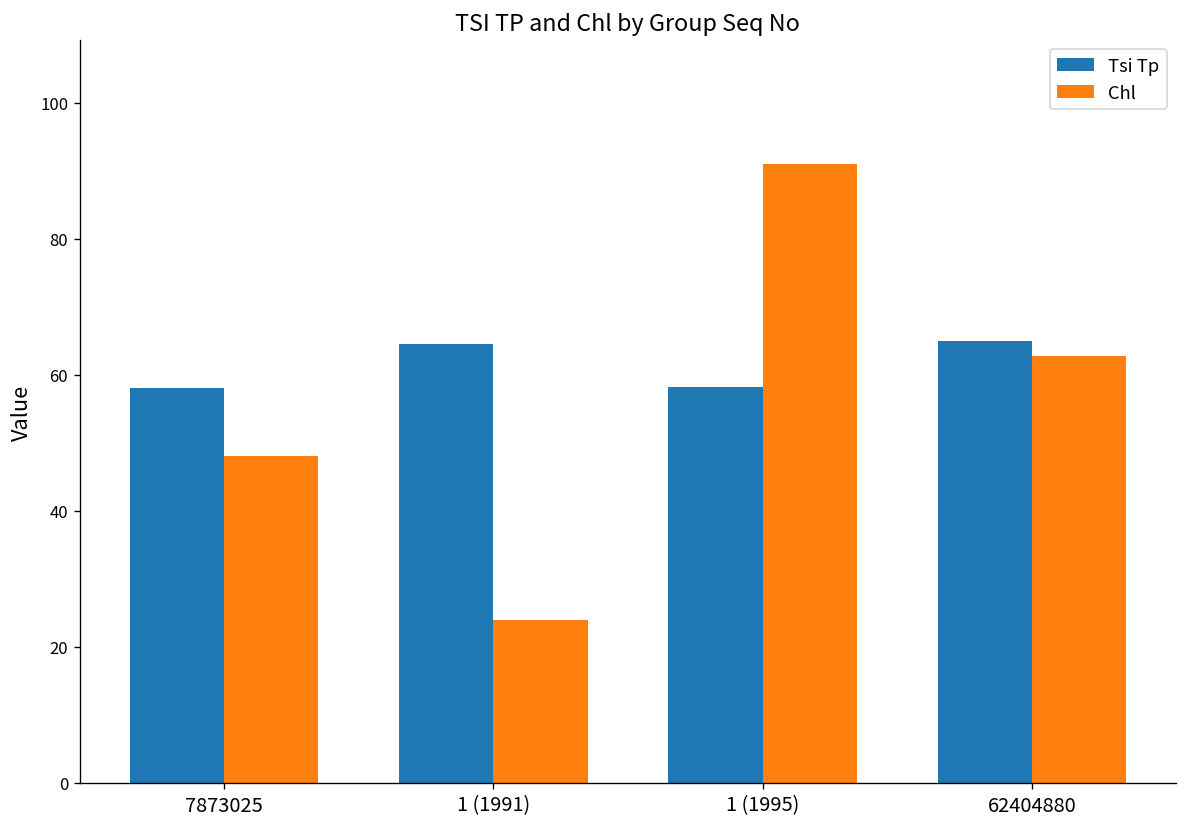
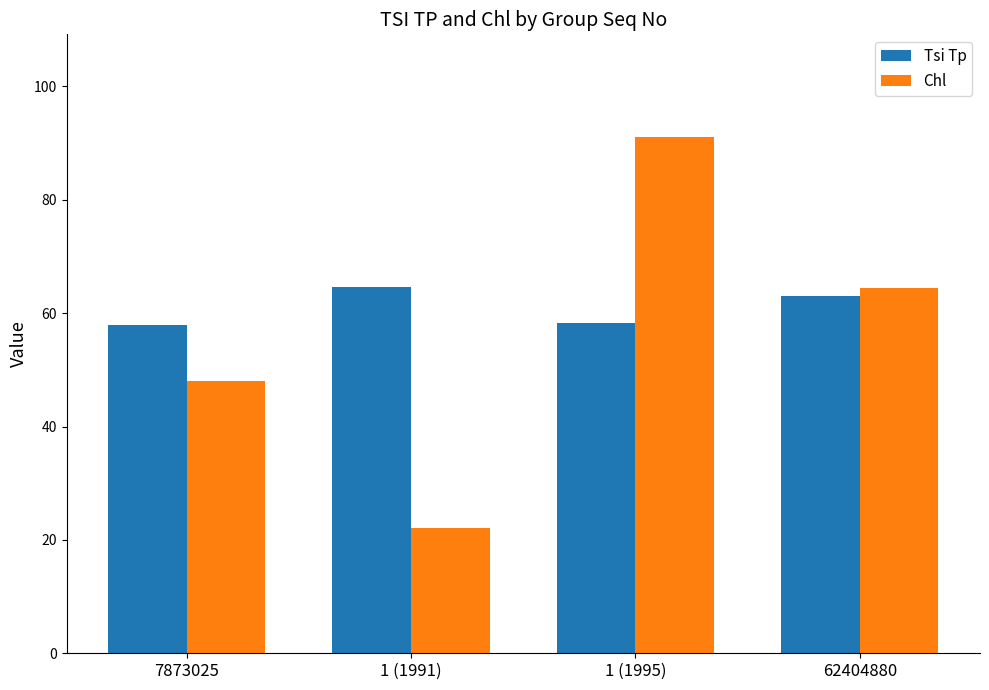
  {
    "Tsi Tp": {
      "7873025": 58,
      "1 (1991)": 65,
      "1 (1995)": 58,
-     "62404880": 65
+     "62404880": 63
    },
    "Chl": {
      "7873025": 48,
-     "1 (1991)": 24,
+     "1 (1991)": 22,
      "1 (1995)": 91,
-     "62404880": 63
+     "62404880": 65
    }
  }
